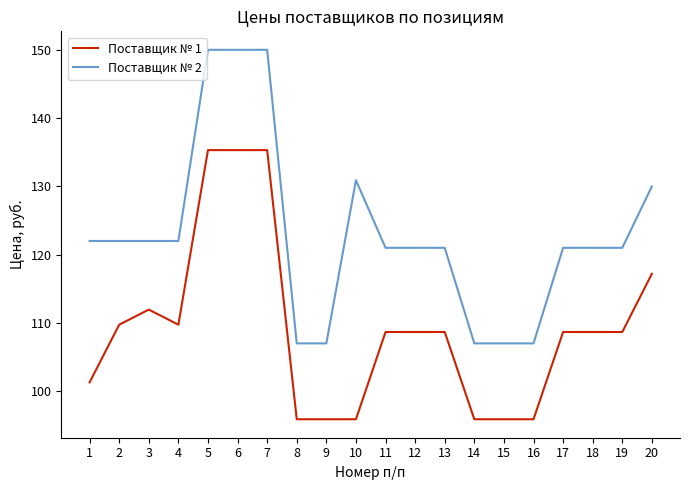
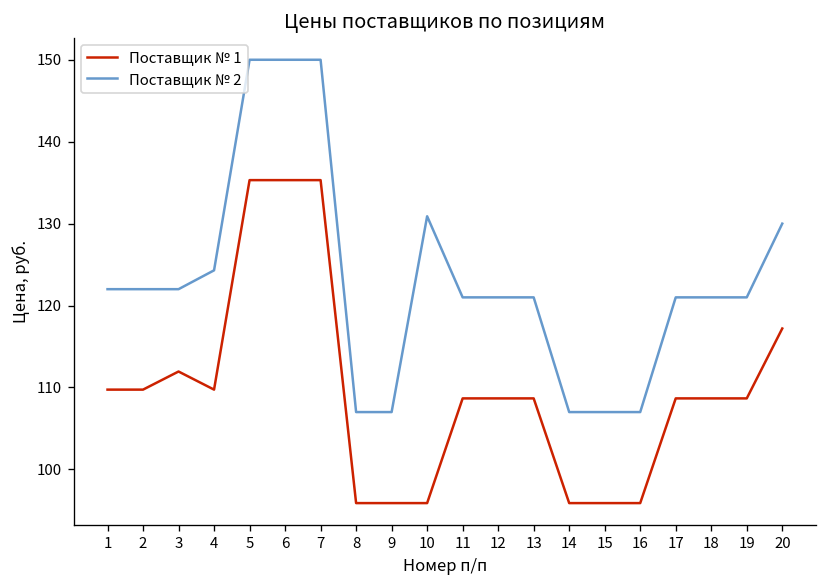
  {
    "Поставщик № 1": {
-     "1": 101,
+     "1": 110,
      "2": 110,
      "3": 112,
      "4": 110,
      "5": 135,
      "6": 135,
      "7": 135,
      "8": 96,
      "9": 96,
      "10": 96,
      "11": 109,
      "12": 109,
      "13": 109,
      "14": 96,
      "15": 96,
      "16": 96,
      "17": 109,
      "18": 109,
      "19": 109,
      "20": 117
    },
    "Поставщик № 2": {
      "1": 122,
      "2": 122,
      "3": 122,
-     "4": 122,
+     "4": 124,
      "5": 150,
      "6": 150,
      "7": 150,
      "8": 107,
      "9": 107,
      "10": 131,
      "11": 121,
      "12": 121,
      "13": 121,
      "14": 107,
      "15": 107,
      "16": 107,
      "17": 121,
      "18": 121,
      "19": 121,
      "20": 130
    }
  }
